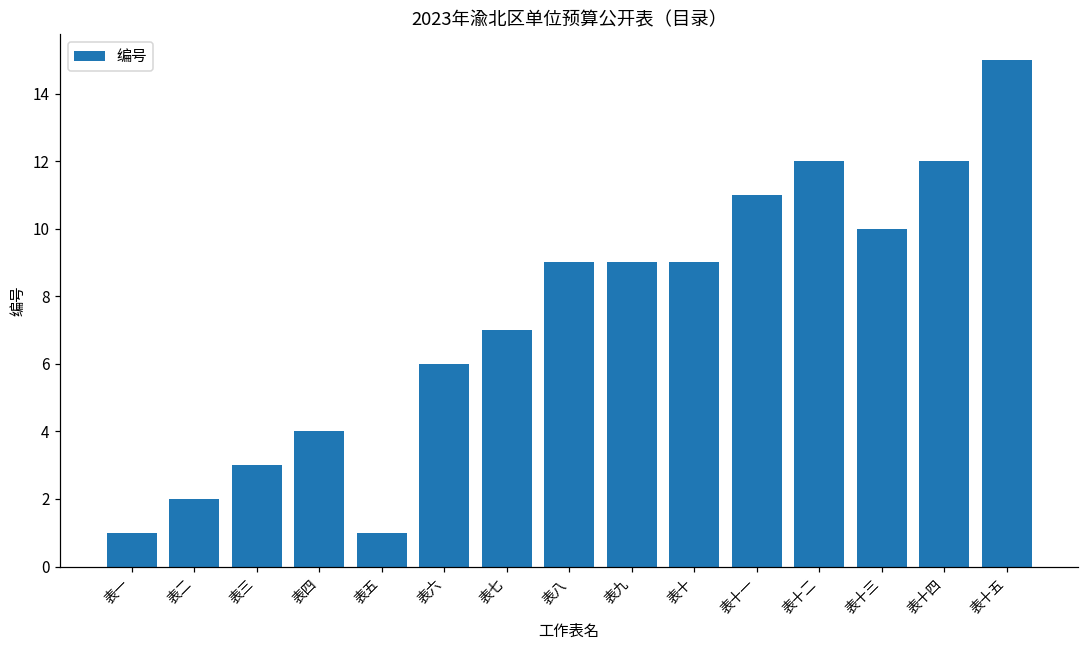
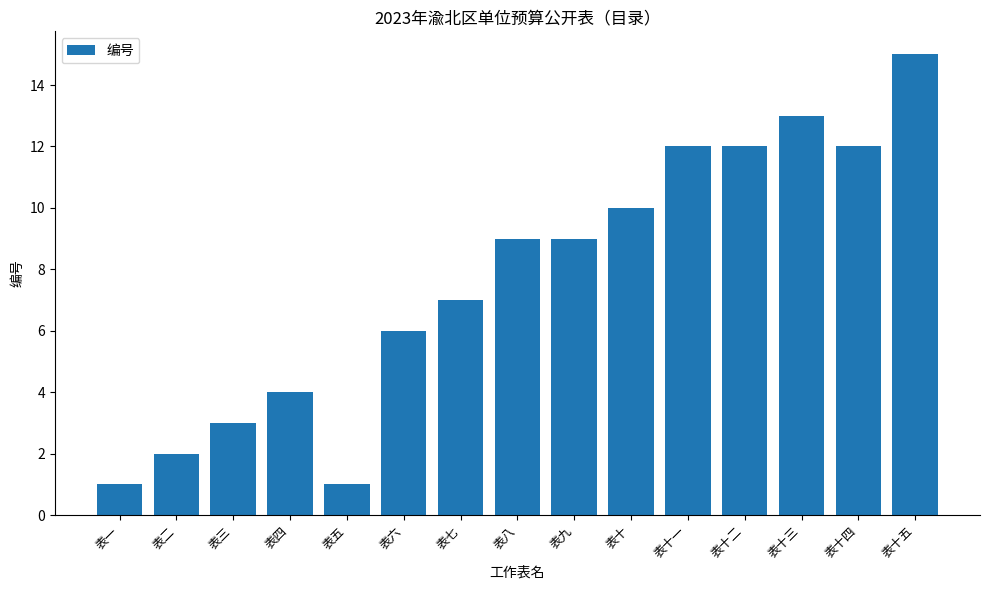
  {
    "表一": 1,
    "表二": 2,
    "表三": 3,
    "表四": 4,
    "表五": 1,
    "表六": 6,
    "表七": 7,
    "表八": 9,
    "表九": 9,
-   "表十": 9,
-   "表十一": 11,
+   "表十": 10,
+   "表十一": 12,
    "表十二": 12,
-   "表十三": 10,
+   "表十三": 13,
    "表十四": 12,
    "表十五": 15
  }
